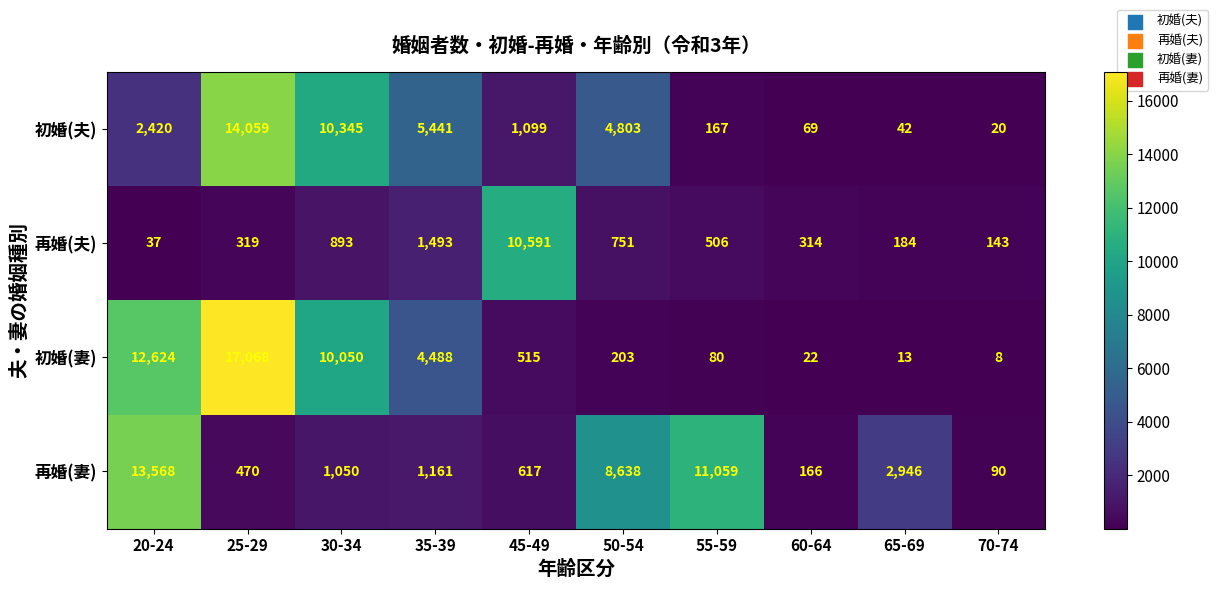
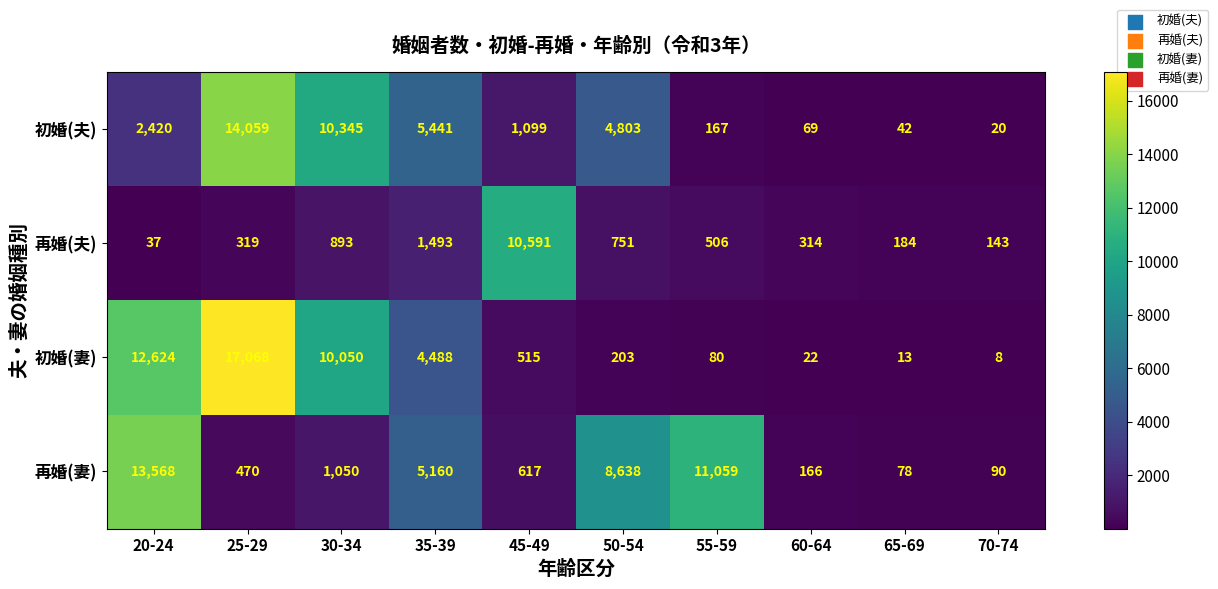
  {
    "初婚(夫)": {
      "20-24": "2,420",
      "25-29": "14,059",
      "30-34": "10,345",
      "35-39": "5,441",
      "45-49": "1,099",
      "50-54": "4,803",
      "55-59": "167",
      "60-64": "69",
      "65-69": "42",
      "70-74": "20"
    },
    "再婚(夫)": {
      "20-24": "37",
      "25-29": "319",
      "30-34": "893",
      "35-39": "1,493",
      "45-49": "10,591",
      "50-54": "751",
      "55-59": "506",
      "60-64": "314",
      "65-69": "184",
      "70-74": "143"
    },
    "初婚(妻)": {
      "20-24": "12,624",
      "30-34": "10,050",
      "35-39": "4,488",
      "45-49": "515",
      "50-54": "203",
      "55-59": "80",
      "60-64": "22",
      "65-69": "13",
      "70-74": "8"
    },
    "再婚(妻)": {
      "20-24": "13,568",
      "25-29": "470",
      "30-34": "1,050",
-     "35-39": "1,161",
+     "35-39": "5,160",
      "45-49": "617",
      "50-54": "8,638",
      "55-59": "11,059",
      "60-64": "166",
-     "65-69": "2,946",
+     "65-69": "78",
      "70-74": "90"
    }
  }
